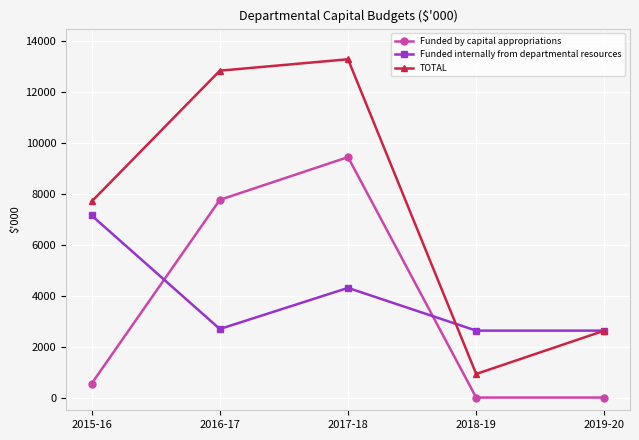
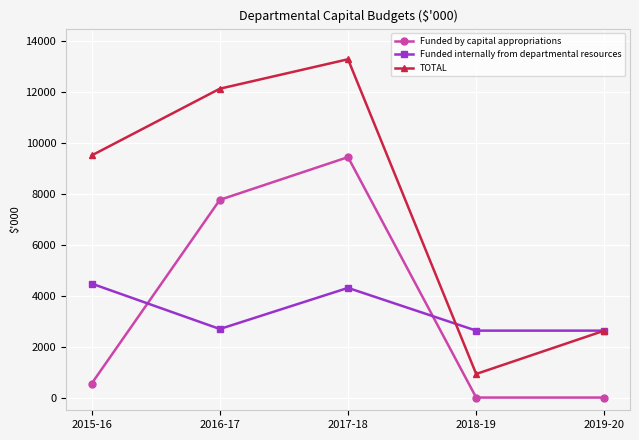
  {
    "Funded by capital appropriations": {
      "2015-16": 600,
      "2016-17": 7800,
      "2017-18": 9400,
      "2018-19": 0,
      "2019-20": 0
    },
    "Funded internally from departmental resources": {
-     "2015-16": 7200,
+     "2015-16": 4500,
      "2016-17": 2700,
      "2017-18": 4300,
      "2018-19": 2600
    },
    "TOTAL": {
-     "2015-16": 7700,
-     "2016-17": 12800,
+     "2015-16": 9500,
+     "2016-17": 12100,
      "2017-18": 13300,
      "2018-19": 900
    }
  }
